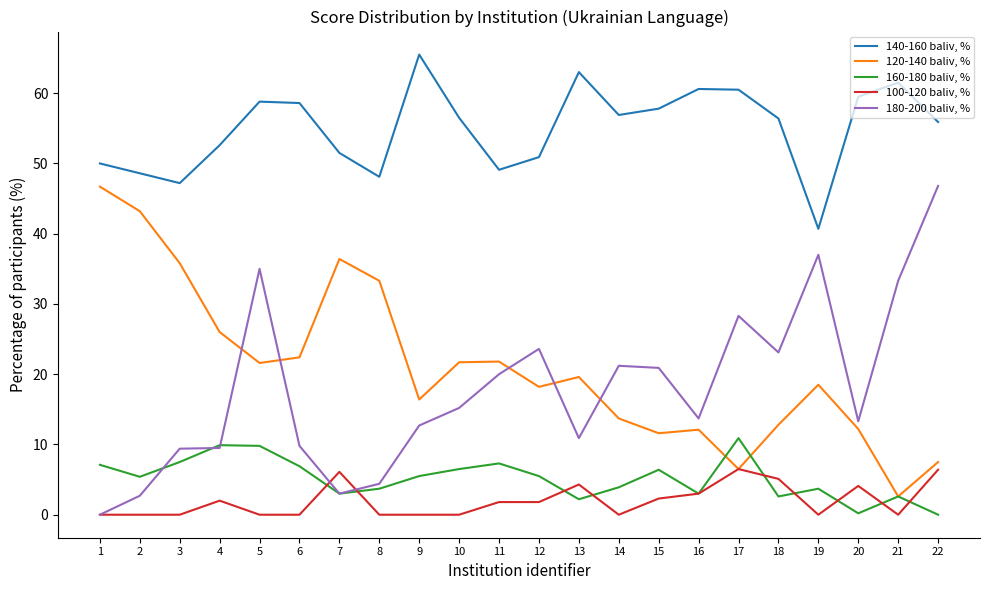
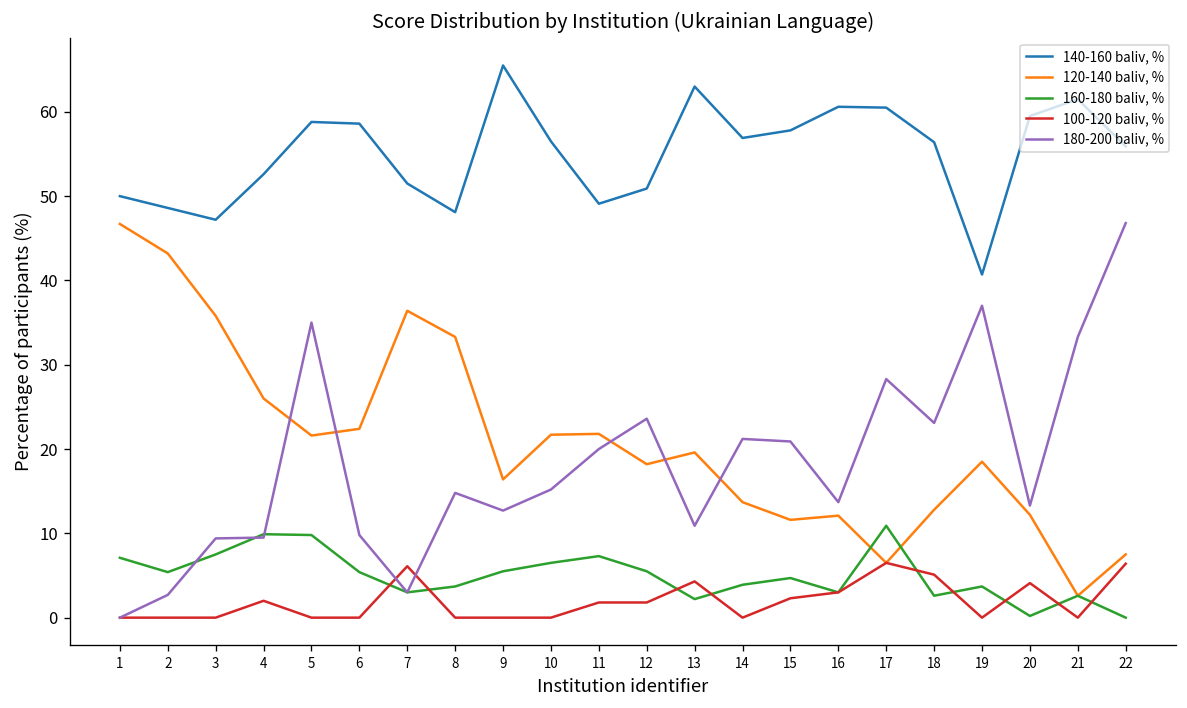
  {
    "140-160 baliv, %": {
      "1": 50,
      "2": 49,
      "3": 47,
      "4": 53,
      "5": 59,
      "6": 59,
      "7": 52,
      "8": 48,
      "9": 66,
      "10": 57,
      "11": 49,
      "12": 51,
      "13": 63,
      "14": 57,
      "15": 58,
      "16": 61,
      "17": 61,
      "18": 56,
      "19": 41,
      "22": 56
    },
    "120-140 baliv, %": {
      "1": 47,
      "2": 43,
      "3": 36,
      "4": 26,
      "5": 22,
      "6": 22,
      "7": 36,
      "8": 33,
      "9": 16,
      "10": 22,
      "11": 22,
      "12": 18,
      "13": 20,
      "14": 14,
      "15": 12,
      "16": 12,
      "18": 13,
      "19": 19,
      "20": 12,
      "22": 8
    },
    "160-180 baliv, %": {
      "1": 7,
      "2": 5,
      "3": 8,
      "4": 10,
      "5": 10,
-     "6": 7,
+     "6": 5,
      "8": 4,
      "9": 6,
      "10": 7,
      "11": 7,
      "12": 6,
      "13": 2,
      "14": 4,
-     "15": 6,
+     "15": 5,
      "17": 11,
      "18": 3,
      "19": 4,
      "20": 0,
      "22": 0
    },
    "100-120 baliv, %": {
      "2": 0,
      "3": 0,
      "4": 2,
      "5": 0,
      "6": 0,
      "7": 6,
      "8": 0,
      "9": 0,
      "10": 0,
      "11": 2,
      "12": 2,
      "13": 4,
      "14": 0,
      "15": 2,
      "18": 5,
      "19": 0,
      "20": 4,
      "21": 0,
      "22": 6
    },
    "180-200 baliv, %": {
      "2": 3,
      "3": 9,
      "4": 10,
      "5": 35,
      "6": 10,
-     "8": 4,
+     "8": 15,
      "9": 13,
      "10": 15,
      "11": 20,
      "12": 24,
      "13": 11,
      "14": 21,
      "15": 21,
      "16": 14,
      "17": 28,
      "18": 23,
      "19": 37,
      "20": 13,
      "21": 33,
      "22": 47
    }
  }
